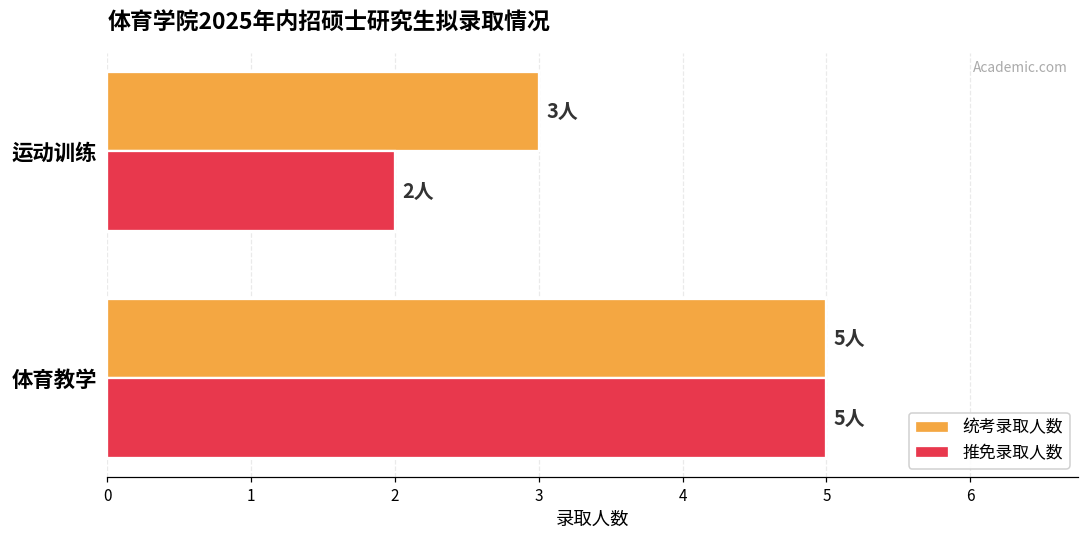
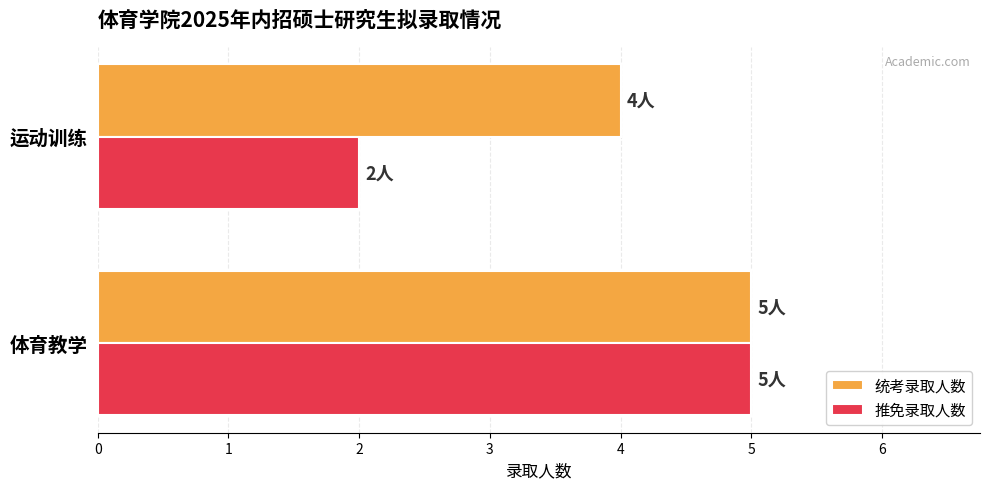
  {
    "统考录取人数": {
-     "运动训练": "3人",
+     "运动训练": "4人",
      "体育教学": "5人"
    },
    "推免录取人数": {
      "运动训练": "2人",
      "体育教学": "5人"
    }
  }
